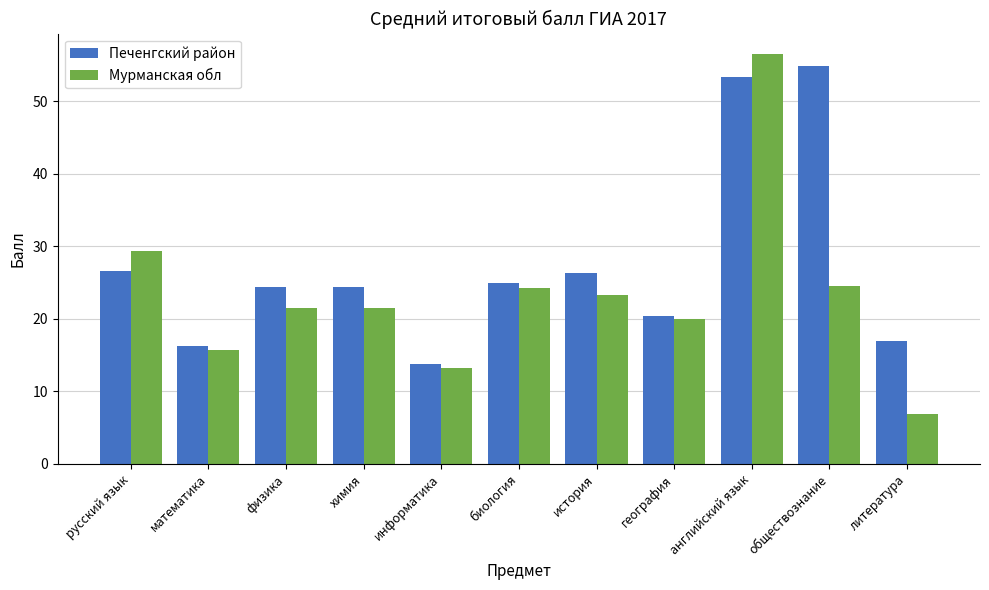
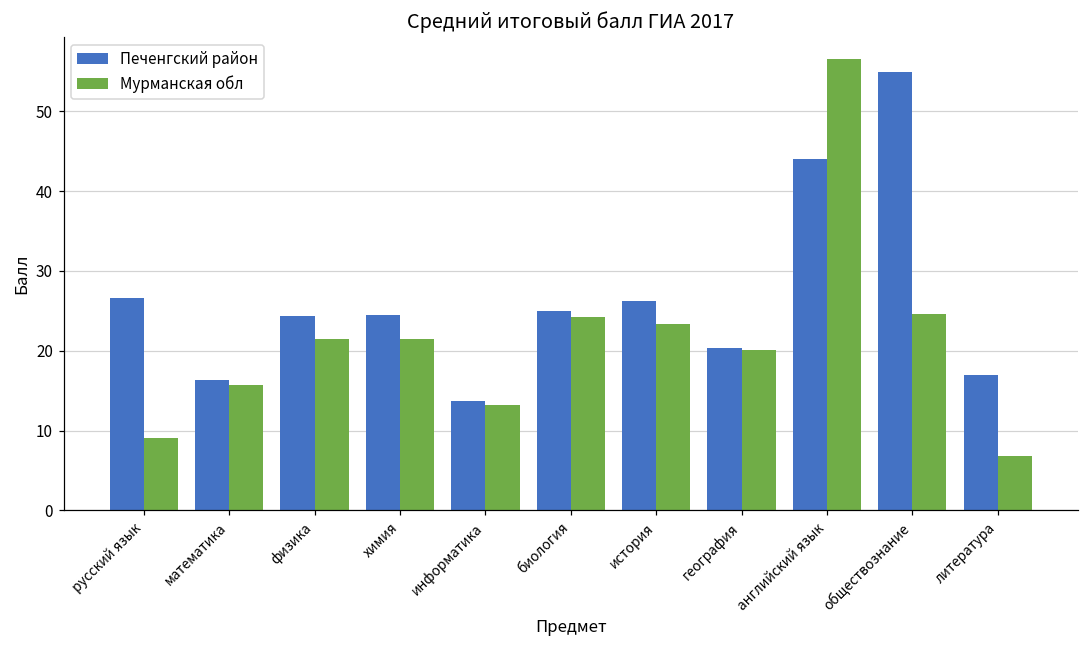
  {
    "Печенгский район": {
      "русский язык": 27,
      "математика": 16,
      "физика": 24,
      "химия": 24,
      "информатика": 14,
      "биология": 25,
      "история": 26,
      "география": 20,
-     "английский язык": 53,
+     "английский язык": 44,
      "обществознание": 55,
      "литература": 17
    },
    "Мурманская обл": {
-     "русский язык": 29,
+     "русский язык": 9,
      "математика": 16,
      "физика": 22,
      "химия": 22,
      "информатика": 13,
      "биология": 24,
      "история": 23,
      "география": 20,
      "английский язык": 56,
      "обществознание": 25,
      "литература": 7
    }
  }
